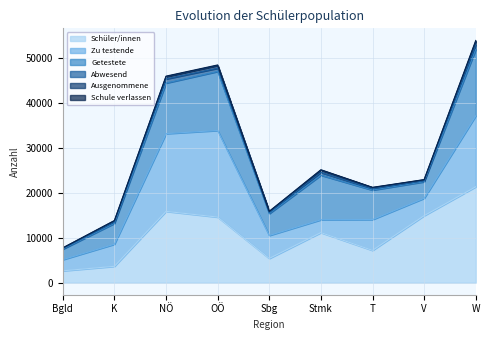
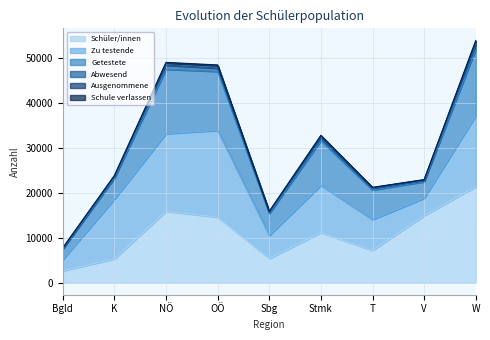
  {
    "Schüler/innen": {
      "Bgld": 3000,
-     "K": 4000,
+     "K": 5000,
      "NÖ": 16000,
      "OÖ": 15000,
      "Sbg": 5000,
      "Stmk": 11000,
      "T": 7000,
      "V": 15000,
      "W": 21000
    },
    "Zu testende": {
      "Bgld": 2000,
-     "K": 5000,
+     "K": 13000,
      "NÖ": 17000,
      "OÖ": 19000,
      "Sbg": 5000,
-     "Stmk": 3000,
+     "Stmk": 11000,
      "T": 7000,
      "V": 4000,
      "W": 16000
    },
    "Getestete": {
-     "NÖ": 11000,
+     "NÖ": 14000,
      "OÖ": 13000,
      "Stmk": 10000,
      "W": 15000
    }
  }
